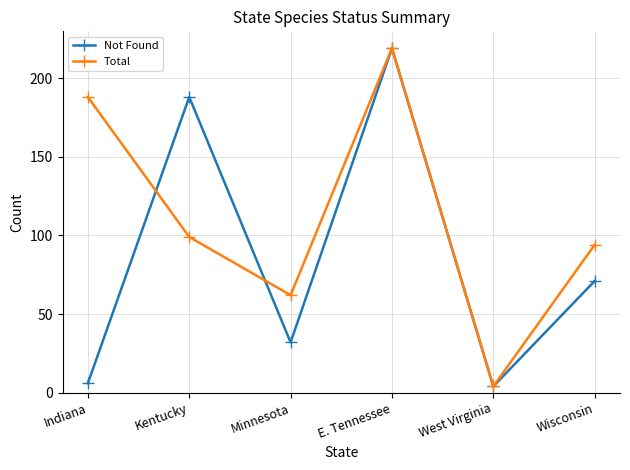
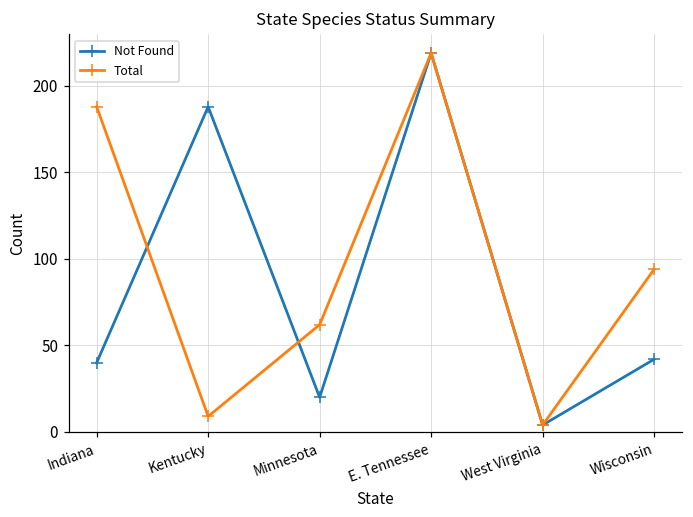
  {
    "Not Found": {
-     "Indiana": 6,
+     "Indiana": 40,
      "Kentucky": 188,
-     "Minnesota": 32,
-     "Wisconsin": 71
+     "Minnesota": 20,
+     "Wisconsin": 42
    },
    "Total": {
      "Indiana": 188,
-     "Kentucky": 99,
+     "Kentucky": 9,
      "Minnesota": 62,
      "Wisconsin": 94
    }
  }
